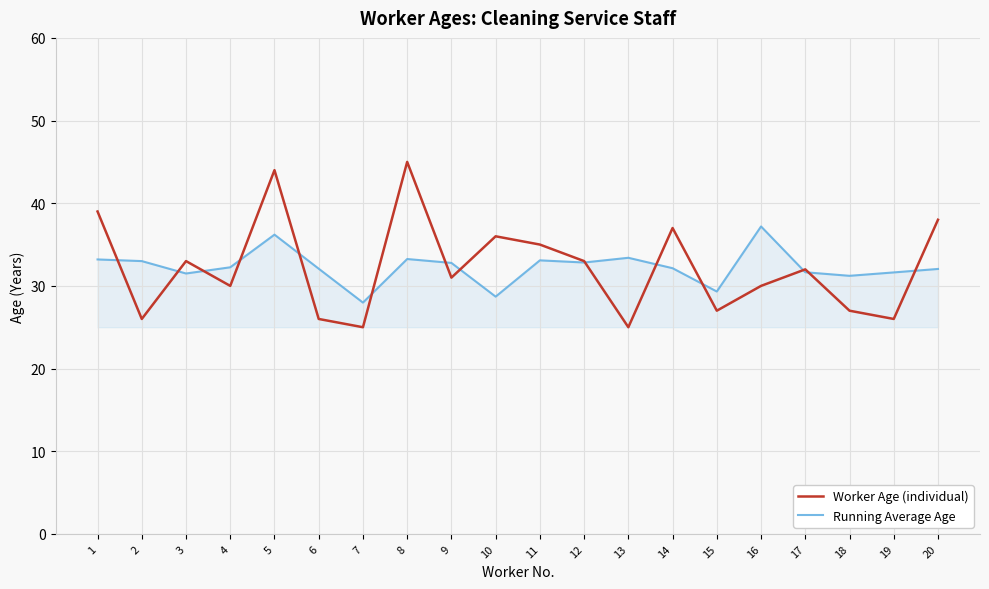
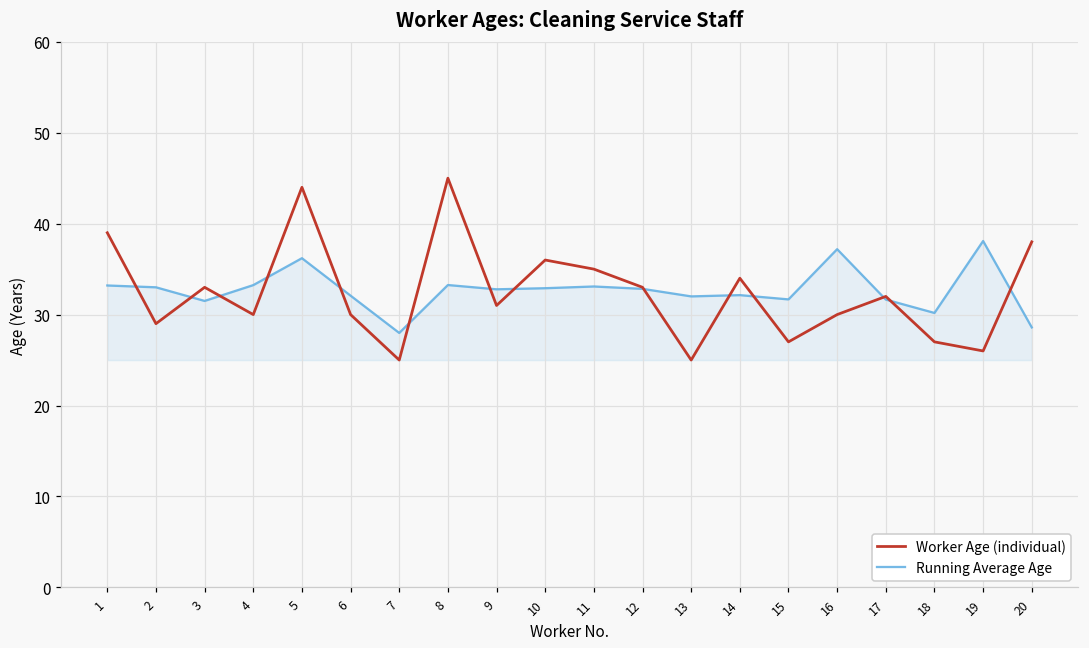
  {
    "Worker Age (individual)": {
      "1": 39,
-     "2": 26,
+     "2": 29,
      "3": 33,
      "4": 30,
      "5": 44,
-     "6": 26,
+     "6": 30,
      "7": 25,
      "8": 45,
      "9": 31,
      "10": 36,
      "11": 35,
      "13": 25,
-     "14": 37,
+     "14": 34,
      "15": 27,
      "16": 30,
      "17": 32,
      "18": 27,
      "19": 26,
      "20": 38
    },
    "Running Average Age": {
      "1": 33,
      "2": 33,
      "3": 32,
-     "4": 32,
+     "4": 33,
      "5": 36,
      "6": 32,
      "7": 28,
      "8": 33,
      "9": 33,
-     "10": 29,
+     "10": 33,
      "11": 33,
-     "13": 33,
+     "13": 32,
      "14": 32,
-     "15": 29,
+     "15": 32,
      "16": 37,
      "17": 32,
-     "18": 31,
-     "19": 32,
-     "20": 32
+     "18": 30,
+     "19": 38,
+     "20": 29
    }
  }
